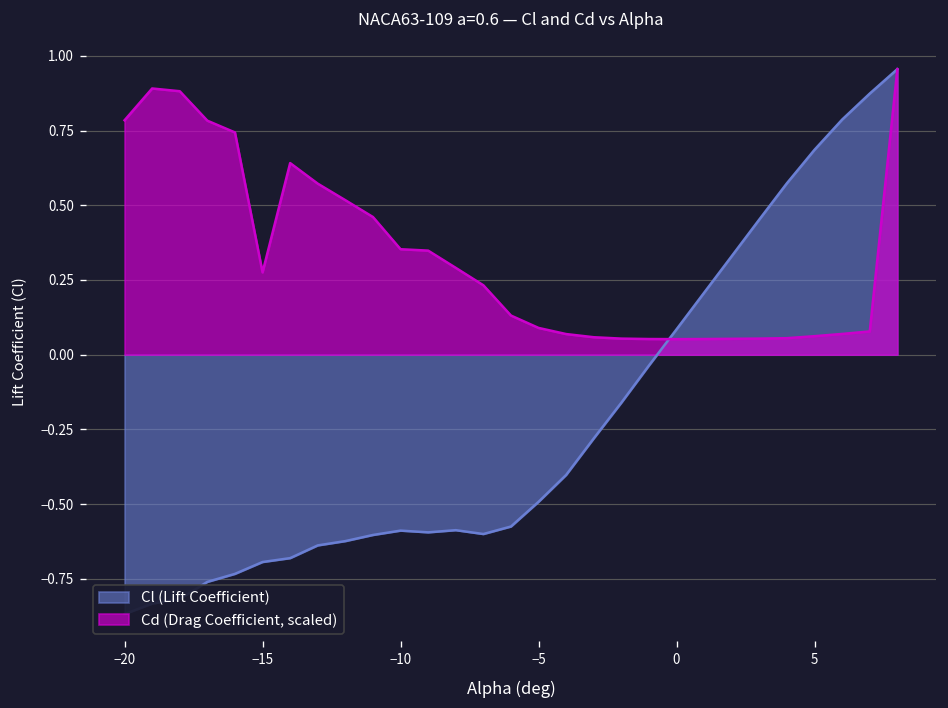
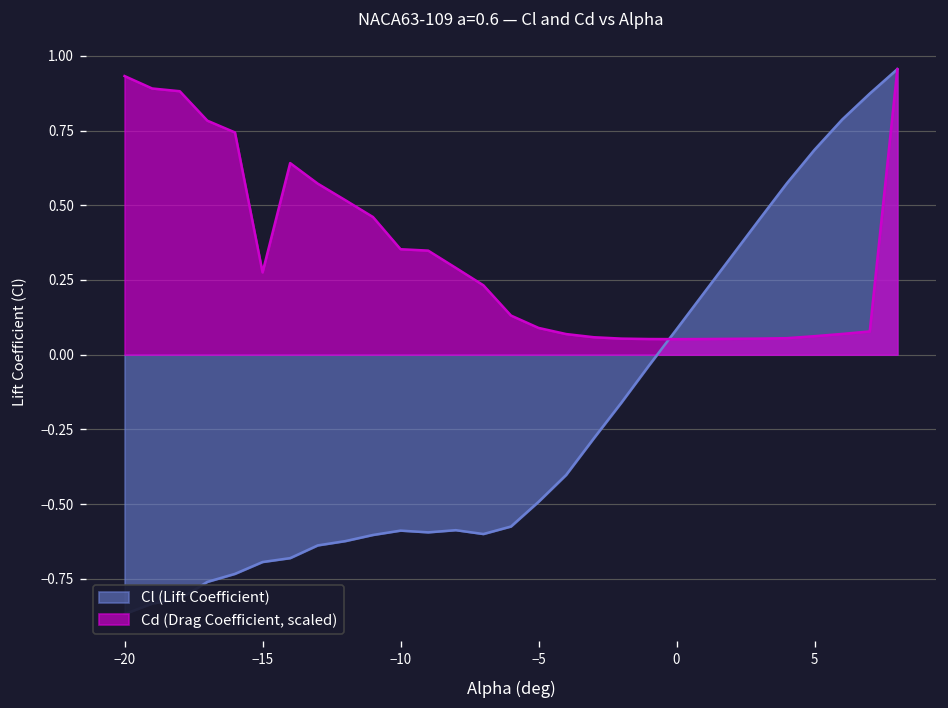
  {
    "Cd (Drag Coefficient, scaled)": {
-     "−20": 0.78,
+     "−20": 0.93,
      "−15": 0.28,
      "−10": 0.35,
      "−5": 0.09,
      "0": 0.05,
      "5": 0.06
    }
  }
